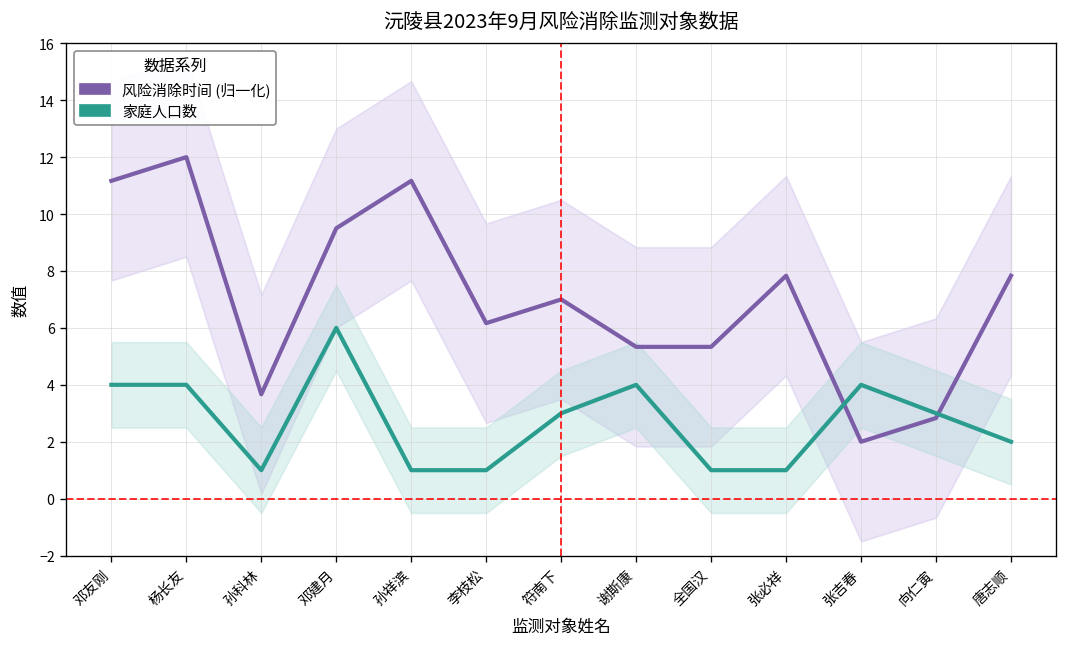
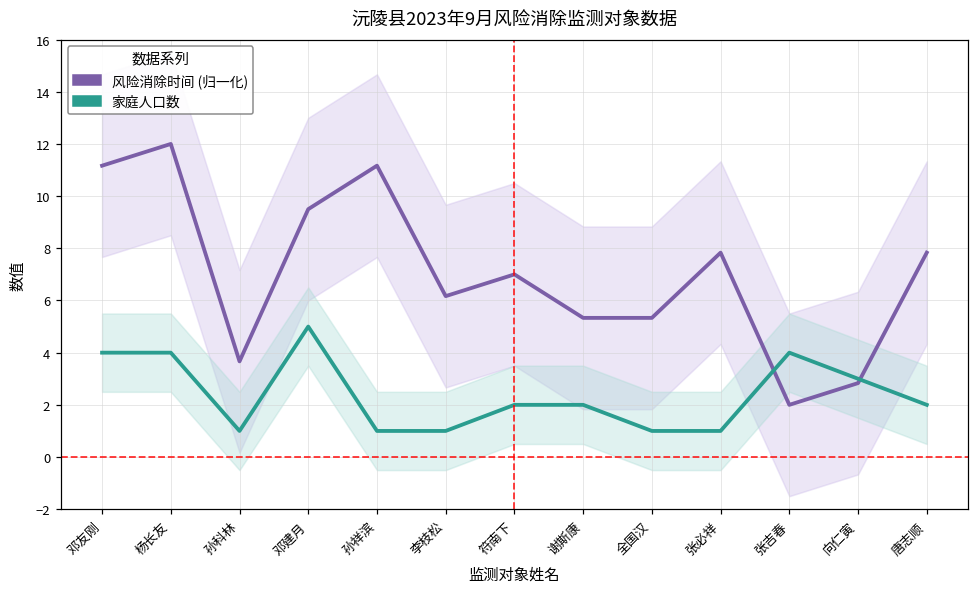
  {
    "风险消除时间 (归一化)": {
      "邓友刚": 11.2,
      "杨长友": 12,
      "孙科林": 3.7,
      "邓建月": 9.5,
      "孙祥滨": 11.2,
      "李枝松": 6.2,
      "符南下": 7,
      "谢斯康": 5.3,
      "全国汉": 5.3,
      "张必祥": 7.8,
      "张吉春": 2,
      "向仁寅": 2.8,
      "唐志顺": 7.8
    },
    "家庭人口数": {
      "邓友刚": 4,
      "杨长友": 4,
      "孙科林": 1,
-     "邓建月": 6,
+     "邓建月": 5,
      "孙祥滨": 1,
      "李枝松": 1,
-     "符南下": 3,
-     "谢斯康": 4,
+     "符南下": 2,
+     "谢斯康": 2,
      "全国汉": 1,
      "张必祥": 1,
      "张吉春": 4,
      "向仁寅": 3,
      "唐志顺": 2
    }
  }
